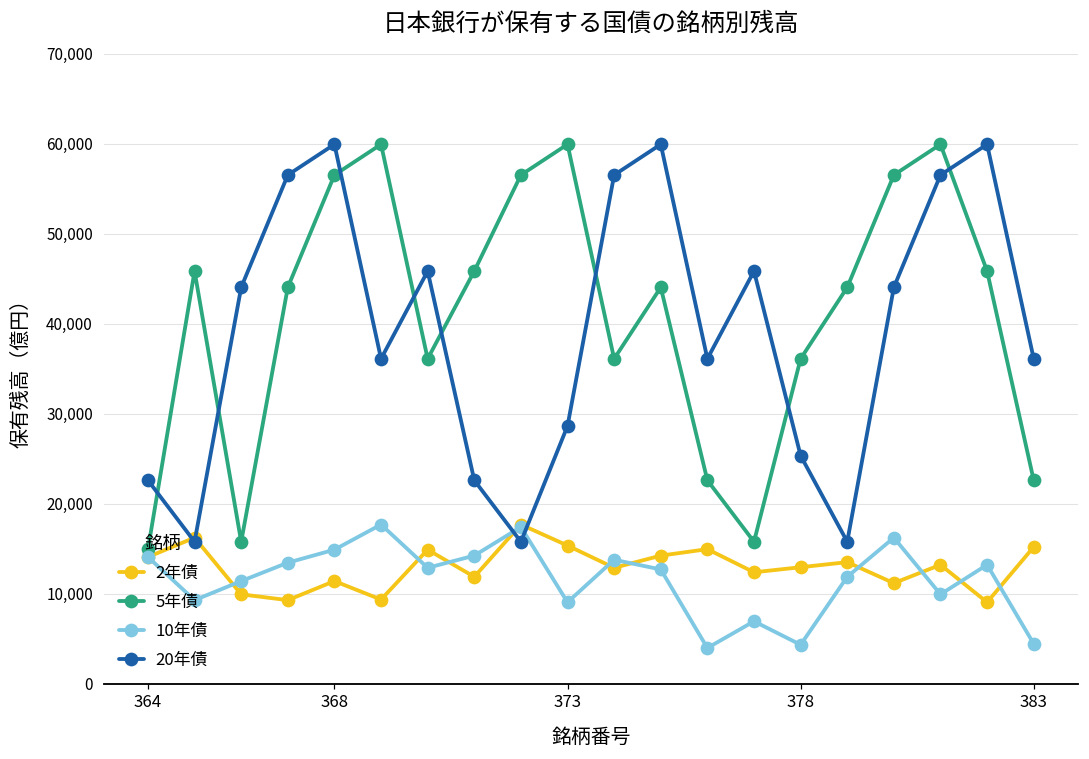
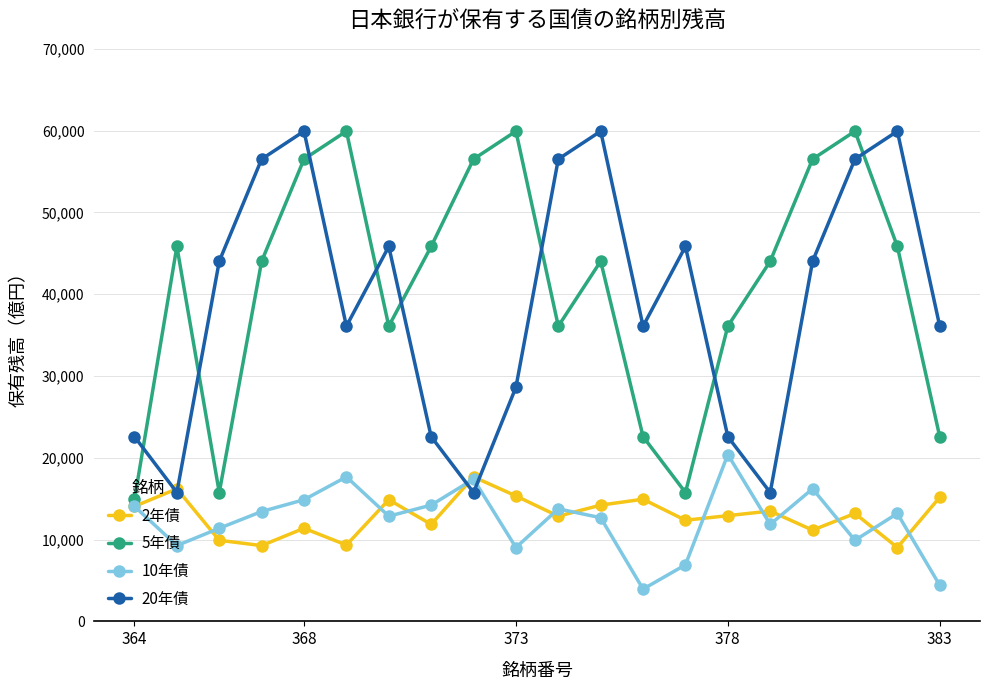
  {
    "2年債": {
      "368": "11,000",
      "373": "15,000",
      "378": "13,000",
      "383": "15,000"
    },
    "5年債": {
      "364": "15,000",
      "368": "57,000",
      "373": "60,000",
      "378": "36,000",
      "383": "23,000"
    },
    "10年債": {
      "368": "15,000",
      "373": "9,000",
-     "378": "4,000",
+     "378": "20,000",
      "383": "4,000"
    },
    "20年債": {
      "364": "23,000",
      "368": "60,000",
      "373": "29,000",
-     "378": "25,000",
+     "378": "23,000",
      "383": "36,000"
    }
  }
